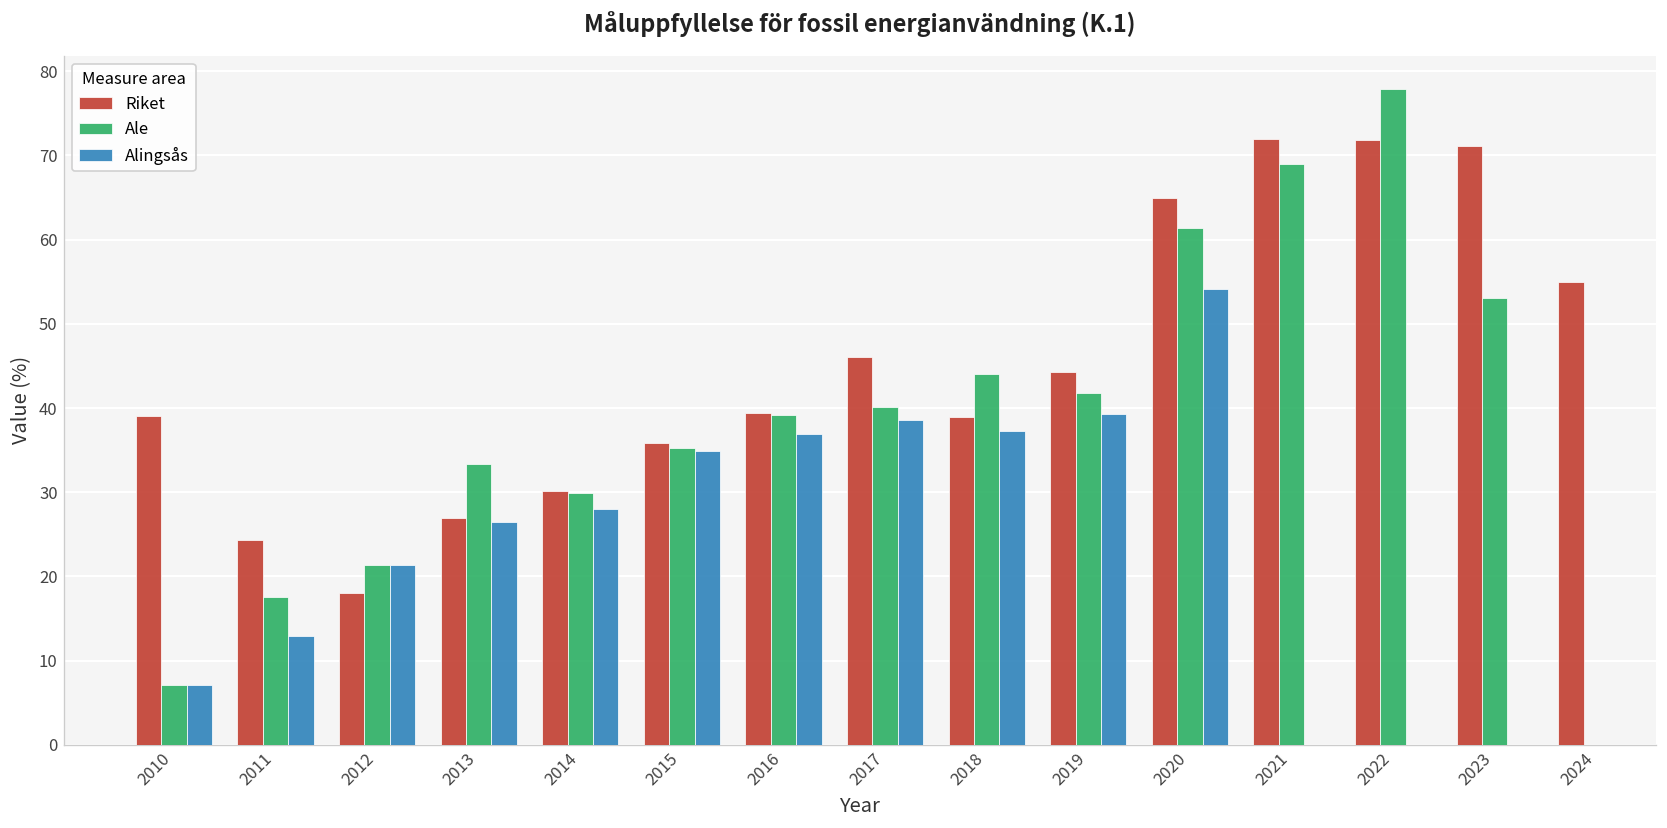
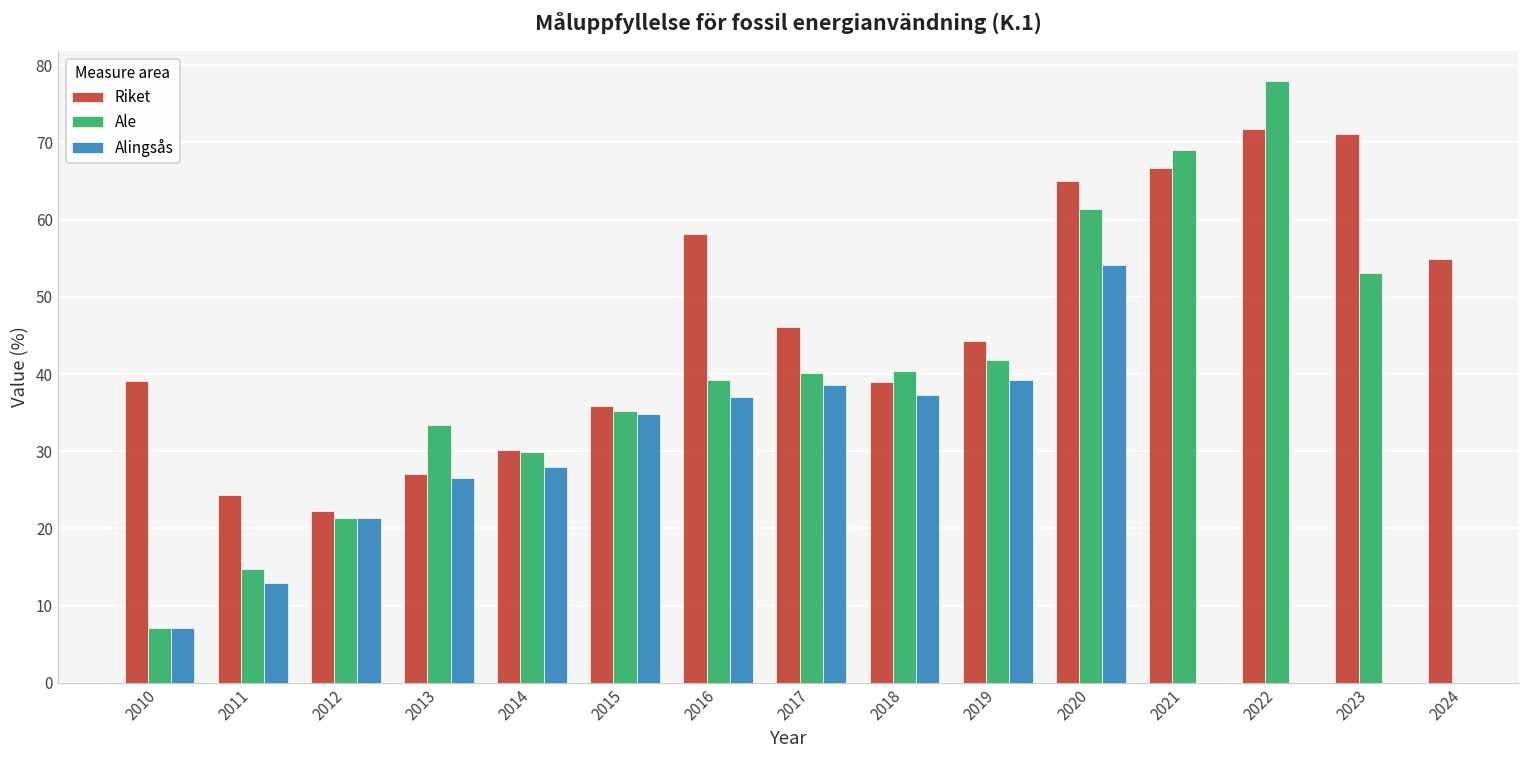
  {
    "Riket": {
      "2010": 39,
      "2011": 24,
-     "2012": 18,
+     "2012": 22,
      "2013": 27,
      "2014": 30,
      "2015": 36,
-     "2016": 39,
+     "2016": 58,
      "2017": 46,
      "2018": 39,
      "2019": 44,
      "2020": 65,
-     "2021": 72,
+     "2021": 67,
      "2022": 72,
      "2023": 71,
      "2024": 55
    },
    "Ale": {
      "2010": 7,
-     "2011": 18,
+     "2011": 15,
      "2012": 21,
      "2013": 33,
      "2014": 30,
      "2015": 35,
      "2016": 39,
      "2017": 40,
-     "2018": 44,
+     "2018": 40,
      "2019": 42,
      "2020": 61,
      "2021": 69,
      "2022": 78,
      "2023": 53
    }
  }
